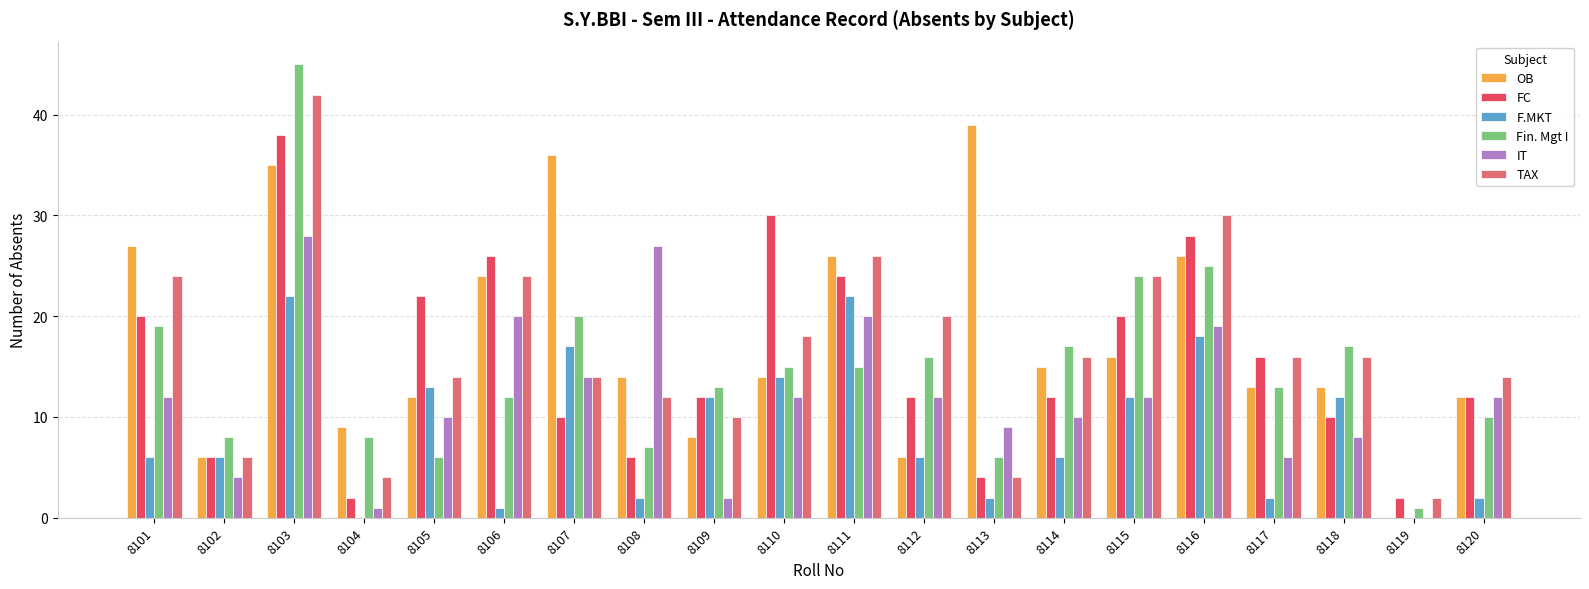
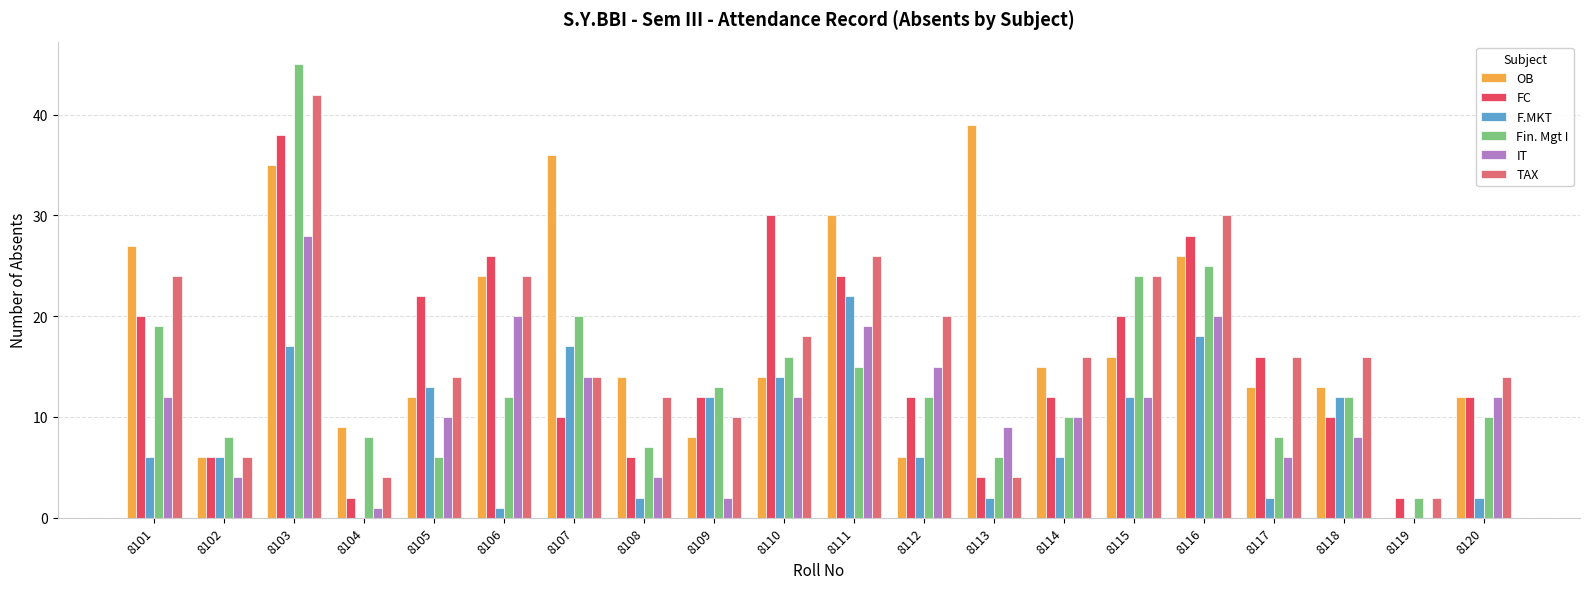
  {
    "OB": {
      "8101": 27,
      "8102": 6,
      "8103": 35,
      "8104": 9,
      "8105": 12,
      "8106": 24,
      "8107": 36,
      "8108": 14,
      "8109": 8,
      "8110": 14,
-     "8111": 26,
+     "8111": 30,
      "8112": 6,
      "8113": 39,
      "8114": 15,
      "8115": 16,
      "8116": 26,
      "8117": 13,
      "8118": 13,
      "8119": 0,
      "8120": 12
    },
    "F.MKT": {
      "8101": 6,
      "8102": 6,
-     "8103": 22,
+     "8103": 17,
      "8104": 0,
      "8105": 13,
      "8106": 1,
      "8107": 17,
      "8108": 2,
      "8109": 12,
      "8110": 14,
      "8111": 22,
      "8112": 6,
      "8113": 2,
      "8114": 6,
      "8115": 12,
      "8116": 18,
      "8117": 2,
      "8118": 12,
      "8119": 0,
      "8120": 2
    },
    "Fin. Mgt I": {
      "8101": 19,
      "8102": 8,
      "8103": 45,
      "8104": 8,
      "8105": 6,
      "8106": 12,
      "8107": 20,
      "8108": 7,
      "8109": 13,
-     "8110": 15,
+     "8110": 16,
      "8111": 15,
-     "8112": 16,
+     "8112": 12,
      "8113": 6,
-     "8114": 17,
+     "8114": 10,
      "8115": 24,
      "8116": 25,
-     "8117": 13,
-     "8118": 17,
-     "8119": 1,
+     "8117": 8,
+     "8118": 12,
+     "8119": 2,
      "8120": 10
    },
    "IT": {
      "8101": 12,
      "8102": 4,
      "8103": 28,
      "8104": 1,
      "8105": 10,
      "8106": 20,
      "8107": 14,
-     "8108": 27,
+     "8108": 4,
      "8109": 2,
      "8110": 12,
-     "8111": 20,
-     "8112": 12,
+     "8111": 19,
+     "8112": 15,
      "8113": 9,
      "8114": 10,
      "8115": 12,
-     "8116": 19,
+     "8116": 20,
      "8117": 6,
      "8118": 8,
      "8119": 0,
      "8120": 12
    }
  }
